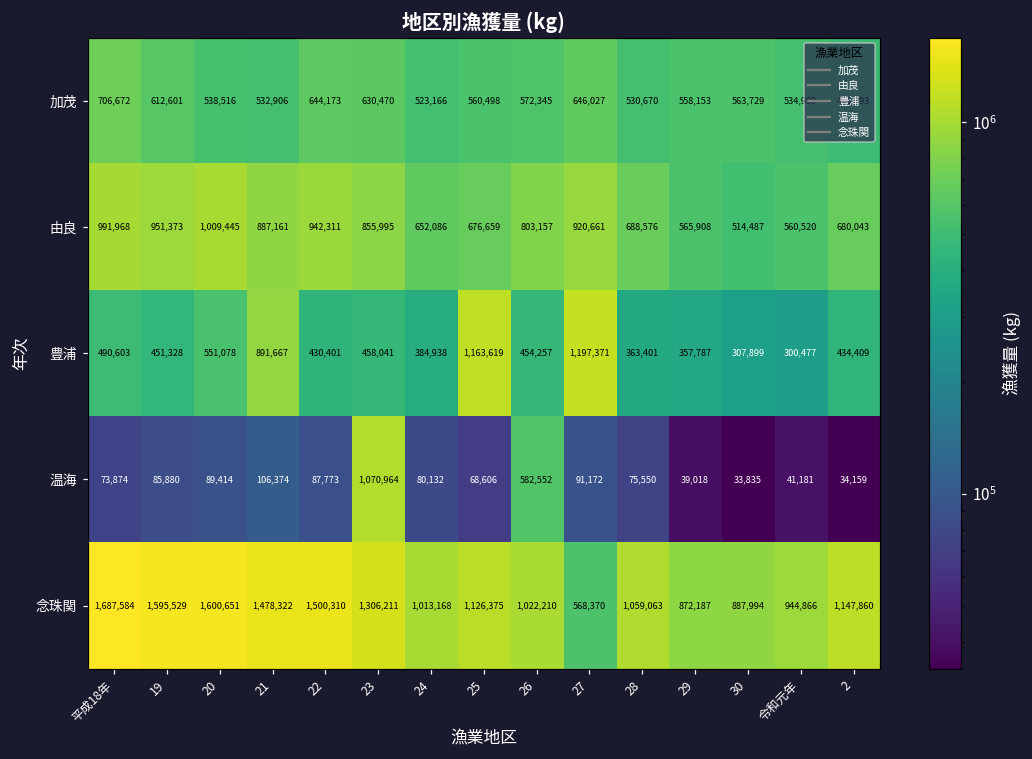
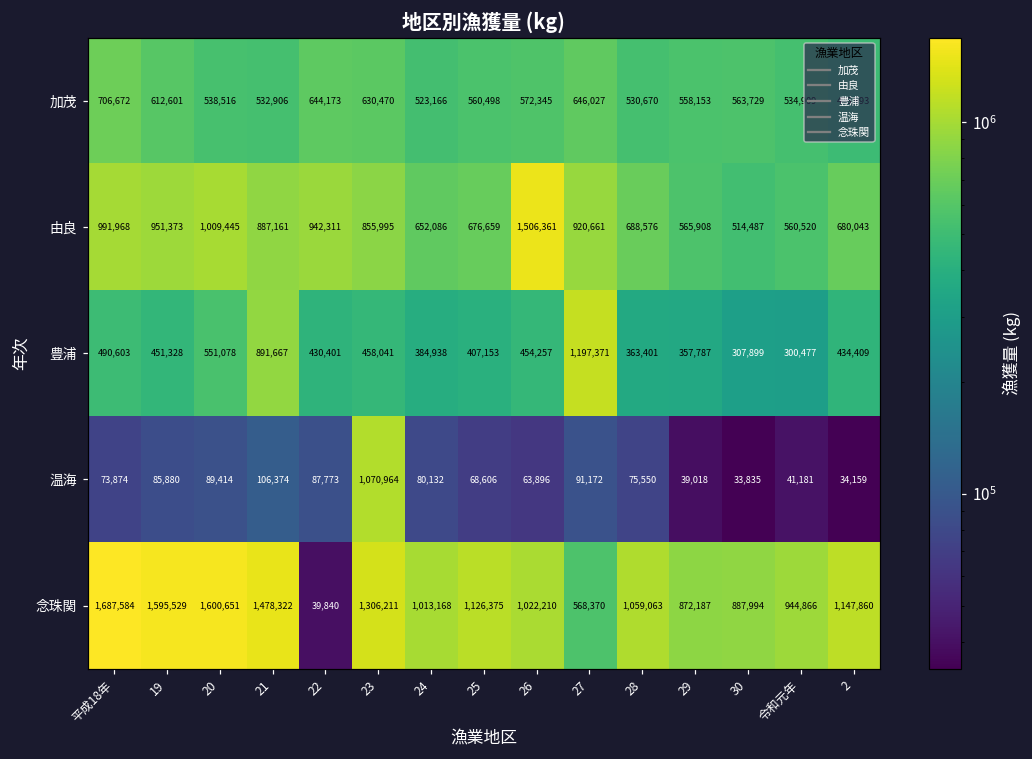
  {
    "加茂": {
      "平成18年": "706,672",
      "19": "612,601",
      "20": "538,516",
      "21": "532,906",
      "22": "644,173",
      "23": "630,470",
      "24": "523,166",
      "25": "560,498",
      "26": "572,345",
      "27": "646,027",
      "28": "530,670",
      "29": "558,153",
      "30": "563,729"
    },
    "由良": {
      "平成18年": "991,968",
      "19": "951,373",
      "20": "1,009,445",
      "21": "887,161",
      "22": "942,311",
      "23": "855,995",
      "24": "652,086",
      "25": "676,659",
-     "26": "803,157",
+     "26": "1,506,361",
      "27": "920,661",
      "28": "688,576",
      "29": "565,908",
      "30": "514,487",
      "令和元年": "560,520",
      "2": "680,043"
    },
    "豊浦": {
      "平成18年": "490,603",
      "19": "451,328",
      "20": "551,078",
      "21": "891,667",
      "22": "430,401",
      "23": "458,041",
      "24": "384,938",
-     "25": "1,163,619",
+     "25": "407,153",
      "26": "454,257",
      "27": "1,197,371",
      "28": "363,401",
      "29": "357,787",
      "30": "307,899",
      "令和元年": "300,477",
      "2": "434,409"
    },
    "温海": {
      "平成18年": "73,874",
      "19": "85,880",
      "20": "89,414",
      "21": "106,374",
      "22": "87,773",
      "23": "1,070,964",
      "24": "80,132",
      "25": "68,606",
-     "26": "582,552",
+     "26": "63,896",
      "27": "91,172",
      "28": "75,550",
      "29": "39,018",
      "30": "33,835",
      "令和元年": "41,181",
      "2": "34,159"
    },
    "念珠関": {
      "平成18年": "1,687,584",
      "19": "1,595,529",
      "20": "1,600,651",
      "21": "1,478,322",
-     "22": "1,500,310",
+     "22": "39,840",
      "23": "1,306,211",
      "24": "1,013,168",
      "25": "1,126,375",
      "26": "1,022,210",
      "27": "568,370",
      "28": "1,059,063",
      "29": "872,187",
      "30": "887,994",
      "令和元年": "944,866",
      "2": "1,147,860"
    }
  }
